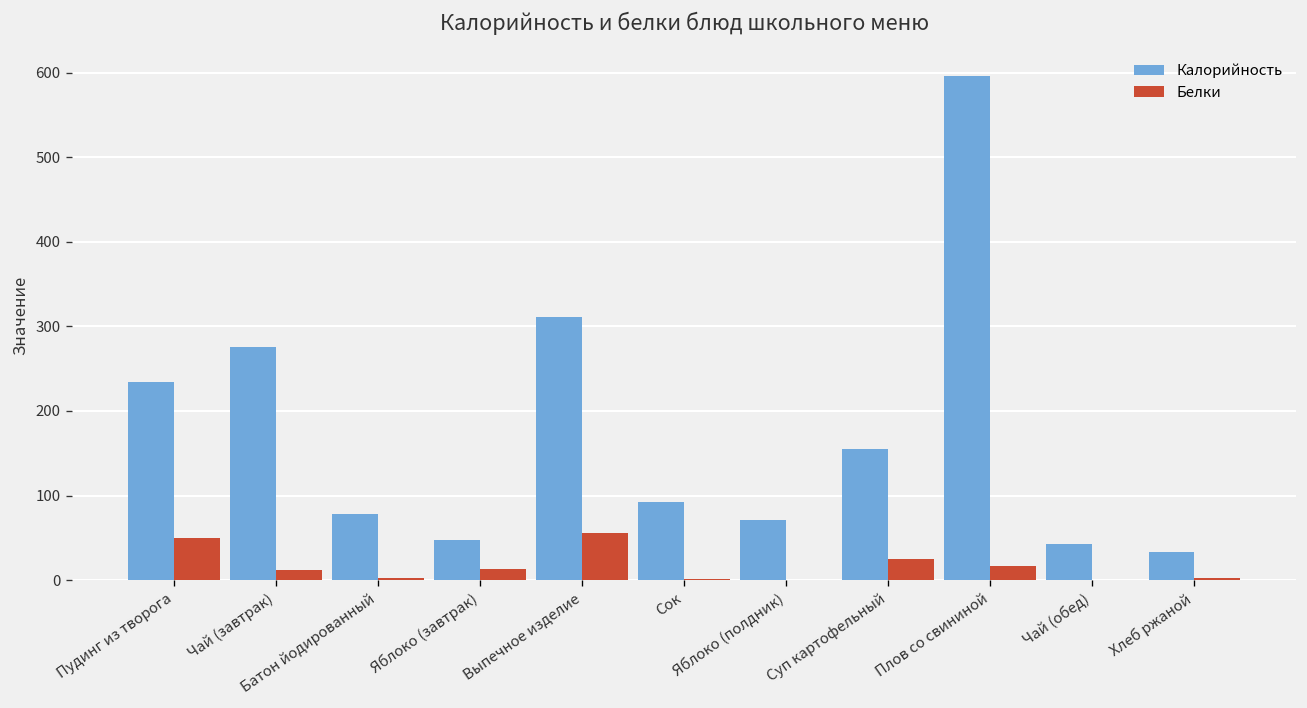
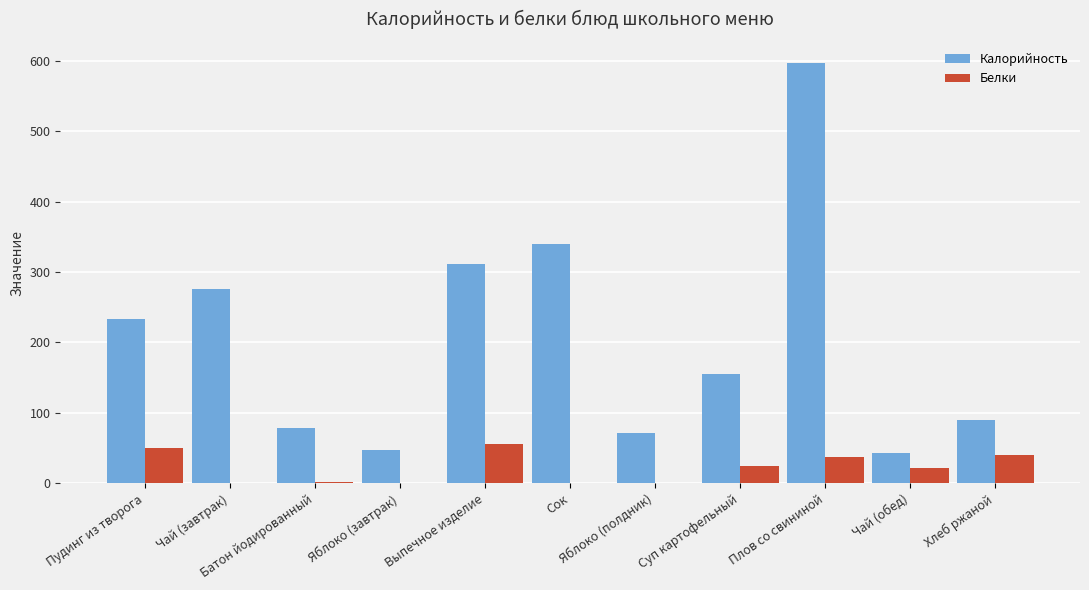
  {
    "Калорийность": {
      "Пудинг из творога": 230,
      "Чай (завтрак)": 280,
      "Батон йодированный": 80,
      "Яблоко (завтрак)": 50,
      "Выпечное изделие": 310,
-     "Сок": 90,
+     "Сок": 340,
      "Яблоко (полдник)": 70,
      "Суп картофельный": 150,
      "Плов со свининой": 600,
      "Чай (обед)": 40,
-     "Хлеб ржаной": 30
+     "Хлеб ржаной": 90
    },
    "Белки": {
      "Пудинг из творога": 50,
-     "Чай (завтрак)": 10,
-     "Яблоко (завтрак)": 10,
+     "Чай (завтрак)": 0,
+     "Яблоко (завтрак)": 0,
      "Выпечное изделие": 60,
      "Суп картофельный": 20,
-     "Плов со свининой": 20,
-     "Чай (обед)": 0,
-     "Хлеб ржаной": 0
+     "Плов со свининой": 40,
+     "Чай (обед)": 20,
+     "Хлеб ржаной": 40
    }
  }
